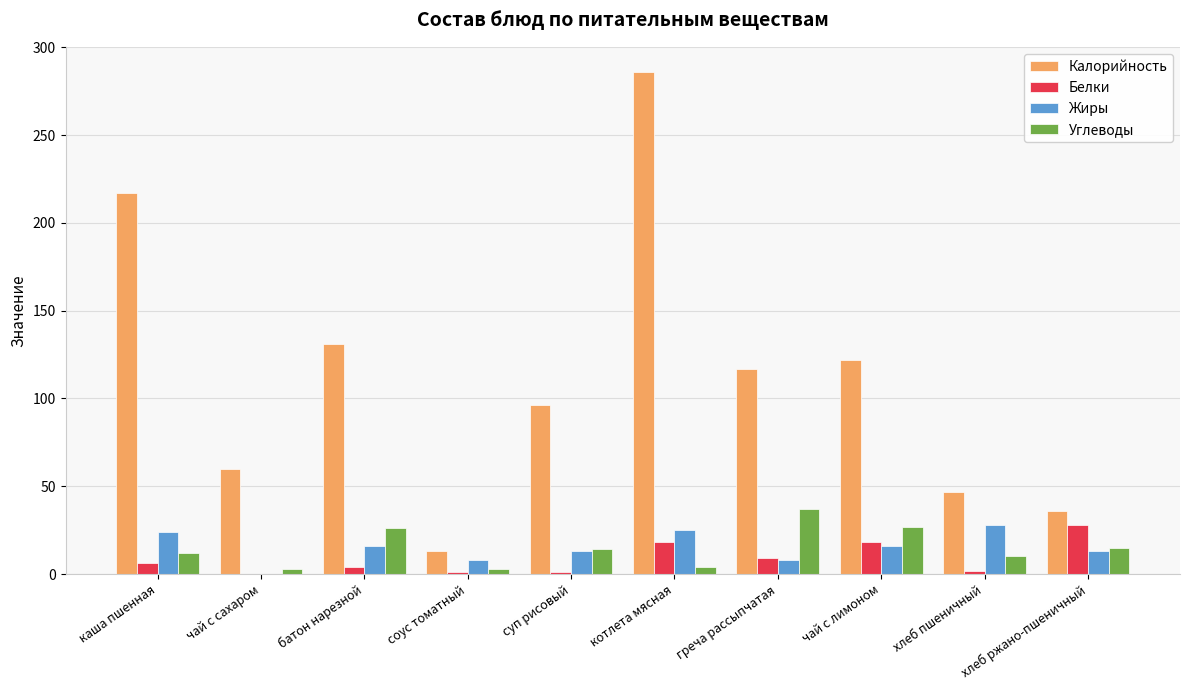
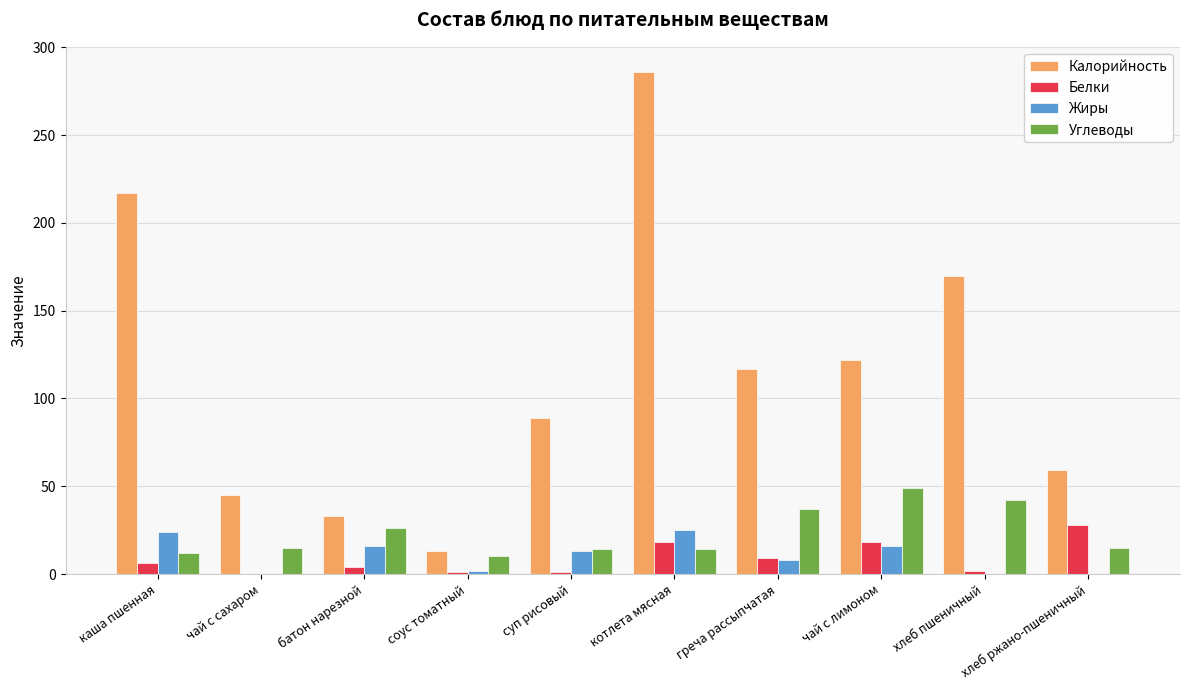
  {
    "Калорийность": {
      "каша пшенная": 217,
-     "чай с сахаром": 60,
-     "батон нарезной": 131,
+     "чай с сахаром": 45,
+     "батон нарезной": 33,
      "соус томатный": 13,
-     "суп рисовый": 96,
+     "суп рисовый": 89,
      "котлета мясная": 286,
      "греча рассыпчатая": 117,
      "чай с лимоном": 122,
-     "хлеб пшеничный": 47,
-     "хлеб ржано-пшеничный": 36
+     "хлеб пшеничный": 170,
+     "хлеб ржано-пшеничный": 59
    },
    "Белки": {
      "каша пшенная": 6,
      "чай с сахаром": 0,
      "батон нарезной": 4,
      "котлета мясная": 18,
      "греча рассыпчатая": 9,
      "чай с лимоном": 18,
      "хлеб пшеничный": 2,
      "хлеб ржано-пшеничный": 28
    },
    "Жиры": {
      "каша пшенная": 24,
      "чай с сахаром": 0,
      "батон нарезной": 16,
-     "соус томатный": 8,
+     "соус томатный": 2,
      "суп рисовый": 13,
      "котлета мясная": 25,
      "греча рассыпчатая": 8,
      "чай с лимоном": 16,
-     "хлеб пшеничный": 28,
-     "хлеб ржано-пшеничный": 13
+     "хлеб пшеничный": 0,
+     "хлеб ржано-пшеничный": 0
    },
    "Углеводы": {
      "каша пшенная": 12,
-     "чай с сахаром": 3,
+     "чай с сахаром": 15,
      "батон нарезной": 26,
-     "соус томатный": 3,
+     "соус томатный": 10,
      "суп рисовый": 14,
-     "котлета мясная": 4,
+     "котлета мясная": 14,
      "греча рассыпчатая": 37,
-     "чай с лимоном": 27,
-     "хлеб пшеничный": 10,
+     "чай с лимоном": 49,
+     "хлеб пшеничный": 42,
      "хлеб ржано-пшеничный": 15
    }
  }
